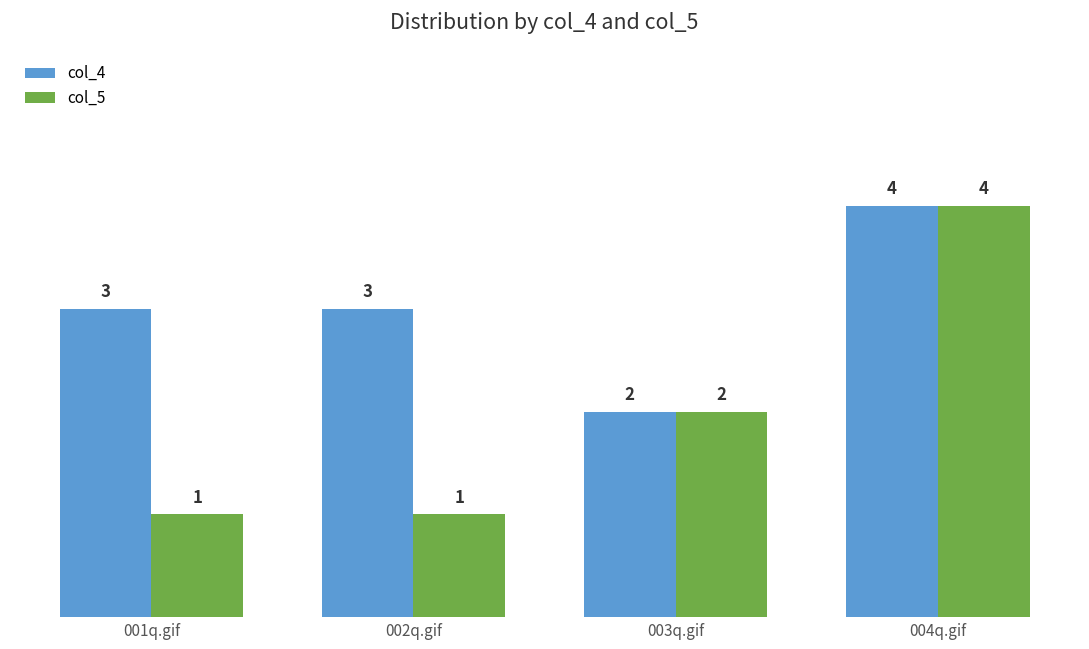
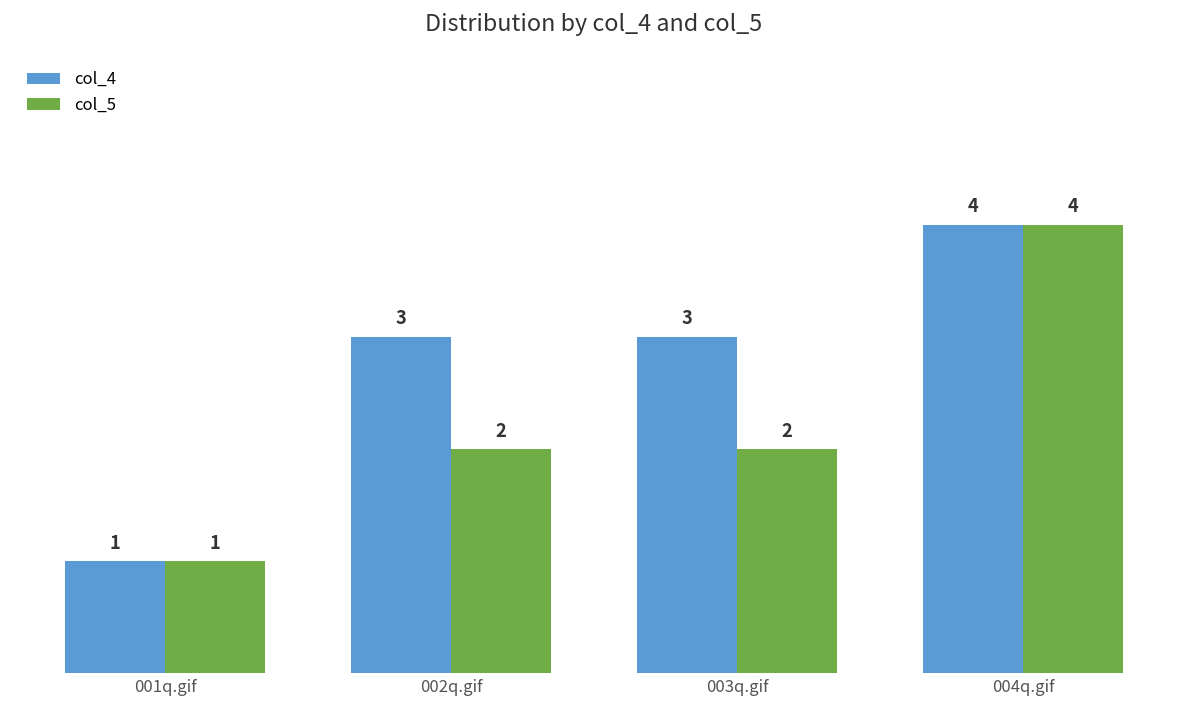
  {
    "col_4": {
-     "001q.gif": 3,
+     "001q.gif": 1,
      "002q.gif": 3,
-     "003q.gif": 2,
+     "003q.gif": 3,
      "004q.gif": 4
    },
    "col_5": {
      "001q.gif": 1,
-     "002q.gif": 1,
+     "002q.gif": 2,
      "003q.gif": 2,
      "004q.gif": 4
    }
  }
